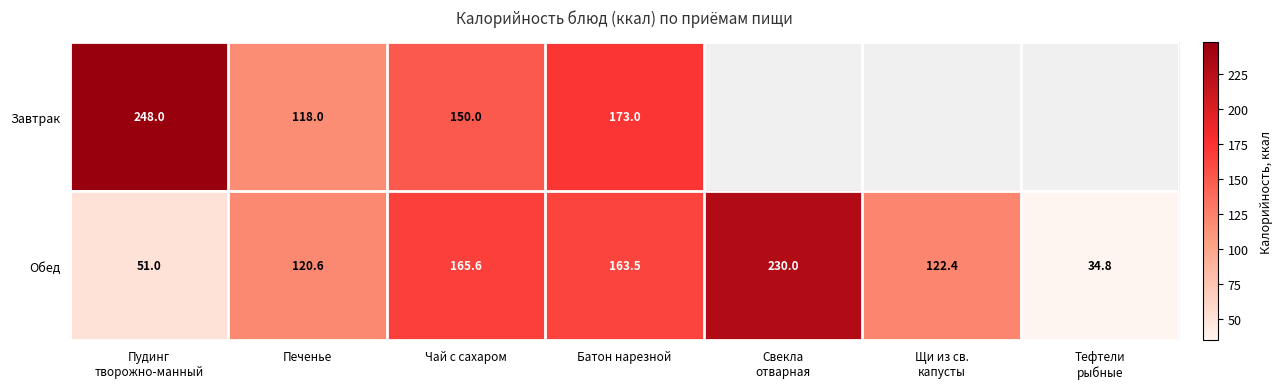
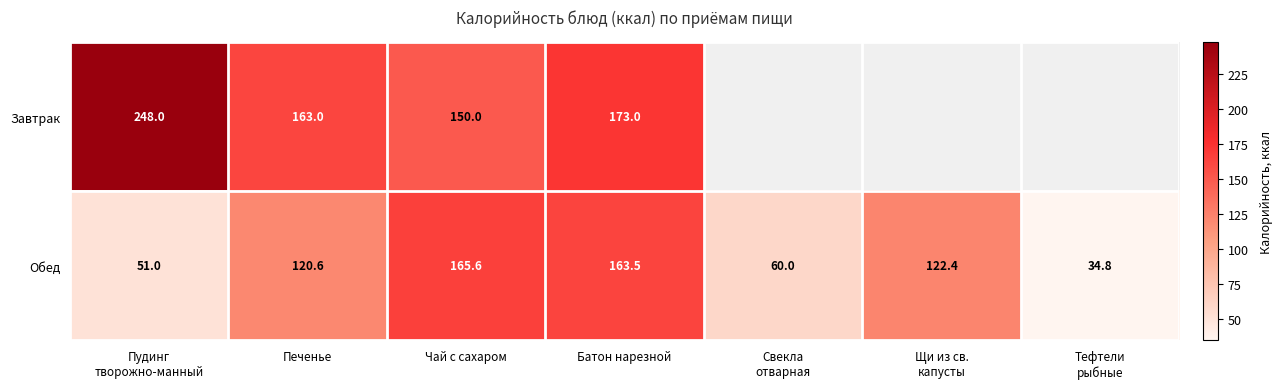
  {
    "Завтрак": {
      "Пудинг творожно-манный": 248.0,
-     "Печенье": 118.0,
+     "Печенье": 163.0,
      "Чай с сахаром": 150.0,
      "Батон нарезной": 173.0
    },
    "Обед": {
      "Пудинг творожно-манный": 51.0,
      "Печенье": 120.6,
      "Чай с сахаром": 165.6,
      "Батон нарезной": 163.5,
-     "Свекла отварная": 230.0,
+     "Свекла отварная": 60.0,
      "Щи из св. капусты": 122.4,
      "Тефтели рыбные": 34.8
    }
  }
